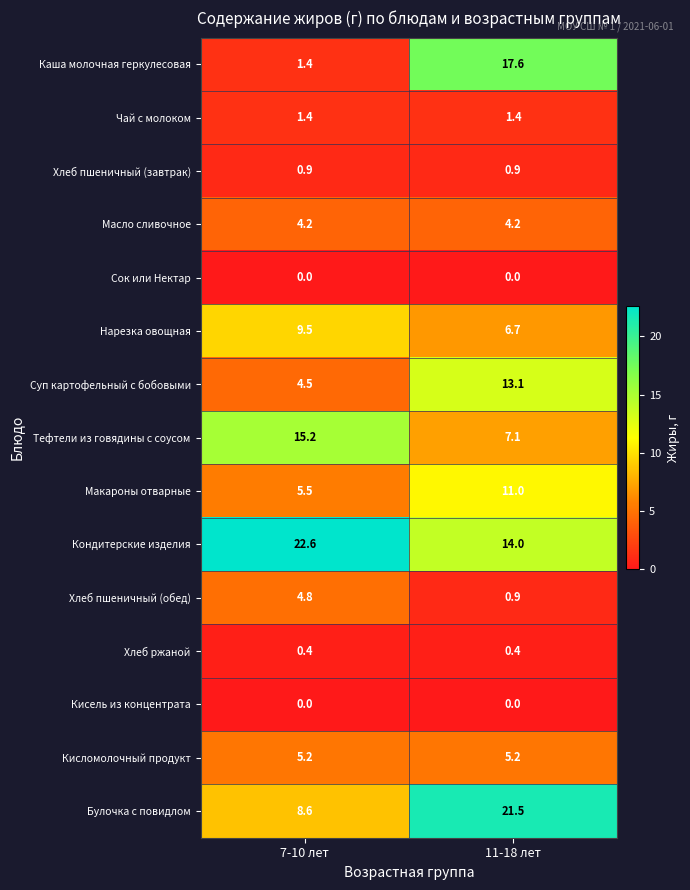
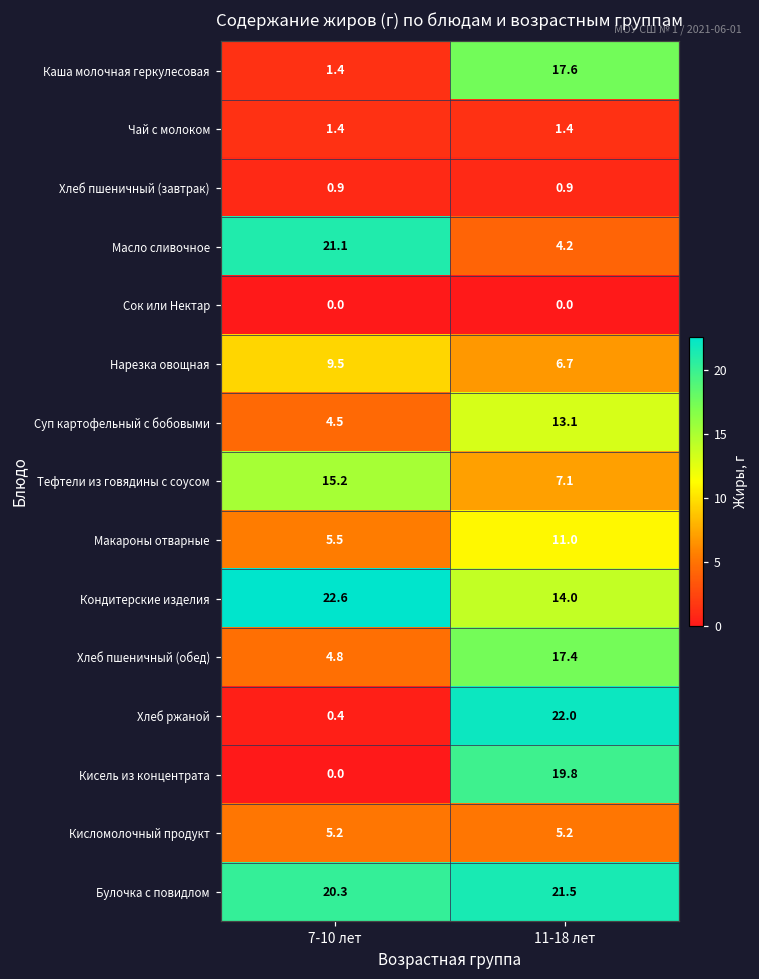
  {
    "Каша молочная геркулесовая": {
      "7-10 лет": 1.4,
      "11-18 лет": 17.6
    },
    "Чай с молоком": {
      "7-10 лет": 1.4,
      "11-18 лет": 1.4
    },
    "Хлеб пшеничный (завтрак)": {
      "7-10 лет": 0.9,
      "11-18 лет": 0.9
    },
    "Масло сливочное": {
-     "7-10 лет": 4.2,
+     "7-10 лет": 21.1,
      "11-18 лет": 4.2
    },
    "Сок или Нектар": {
      "7-10 лет": 0.0,
      "11-18 лет": 0.0
    },
    "Нарезка овощная": {
      "7-10 лет": 9.5,
      "11-18 лет": 6.7
    },
    "Суп картофельный с бобовыми": {
      "7-10 лет": 4.5,
      "11-18 лет": 13.1
    },
    "Тефтели из говядины с соусом": {
      "7-10 лет": 15.2,
      "11-18 лет": 7.1
    },
    "Макароны отварные": {
      "7-10 лет": 5.5,
      "11-18 лет": 11.0
    },
    "Кондитерские изделия": {
      "7-10 лет": 22.6,
      "11-18 лет": 14.0
    },
    "Хлеб пшеничный (обед)": {
      "7-10 лет": 4.8,
-     "11-18 лет": 0.9
+     "11-18 лет": 17.4
    },
    "Хлеб ржаной": {
      "7-10 лет": 0.4,
-     "11-18 лет": 0.4
+     "11-18 лет": 22.0
    },
    "Кисель из концентрата": {
      "7-10 лет": 0.0,
-     "11-18 лет": 0.0
+     "11-18 лет": 19.8
    },
    "Кисломолочный продукт": {
      "7-10 лет": 5.2,
      "11-18 лет": 5.2
    },
    "Булочка с повидлом": {
-     "7-10 лет": 8.6,
+     "7-10 лет": 20.3,
      "11-18 лет": 21.5
    }
  }
